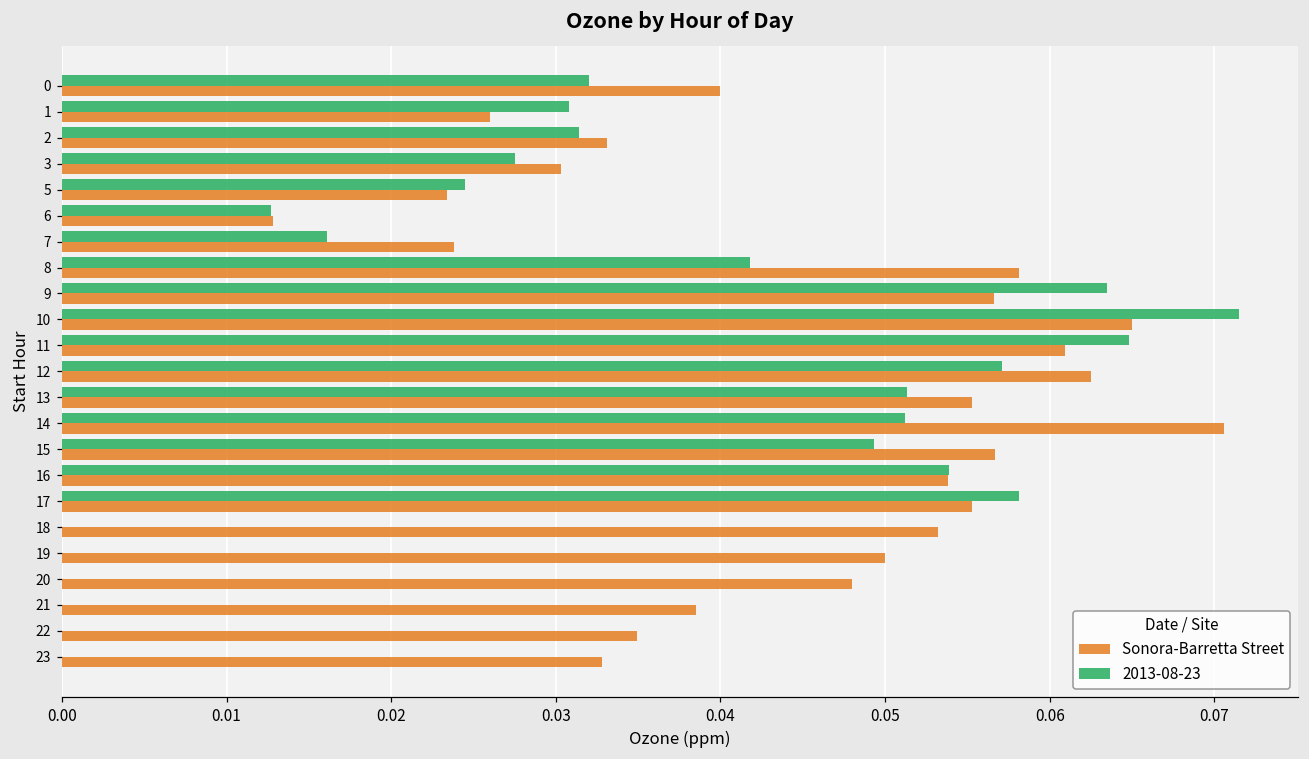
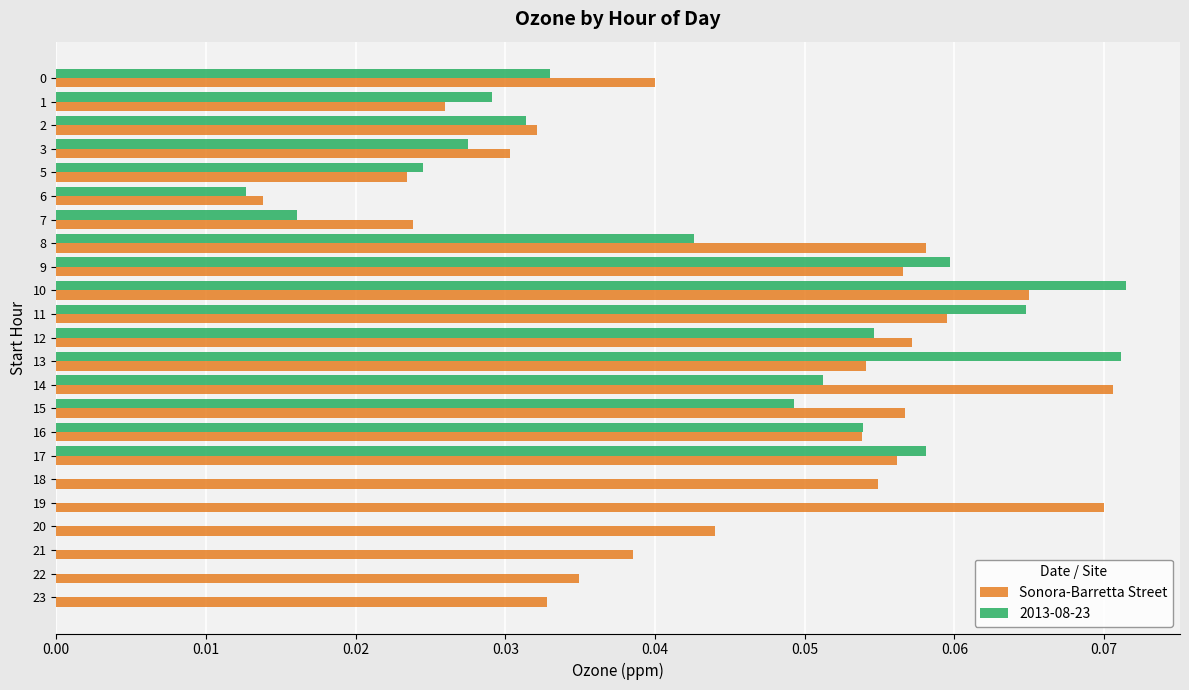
  {
    "Sonora-Barretta Street": {
      "0": 0.0400,
      "1": 0.0260,
-     "2": 0.0331,
+     "2": 0.0321,
      "3": 0.0303,
      "5": 0.0234,
-     "6": 0.0128,
+     "6": 0.0138,
      "7": 0.0238,
      "8": 0.0581,
      "9": 0.0566,
      "10": 0.0650,
-     "11": 0.0609,
-     "12": 0.0625,
-     "13": 0.0553,
+     "11": 0.0595,
+     "12": 0.0572,
+     "13": 0.0541,
      "14": 0.0706,
      "15": 0.0567,
      "16": 0.0538,
-     "17": 0.0553,
-     "18": 0.0532,
-     "19": 0.05,
-     "20": 0.048,
+     "17": 0.0562,
+     "18": 0.0549,
+     "19": 0.07,
+     "20": 0.044,
      "21": 0.0385,
      "22": 0.0349,
      "23": 0.0328
    },
    "2013-08-23": {
-     "0": 0.032,
-     "1": 0.0308,
+     "0": 0.033,
+     "1": 0.0291,
      "2": 0.0314,
      "3": 0.0275,
      "5": 0.0245,
      "6": 0.0127,
      "7": 0.0161,
-     "8": 0.0418,
-     "9": 0.0635,
+     "8": 0.0426,
+     "9": 0.0597,
      "10": 0.0715,
      "11": 0.0648,
-     "12": 0.0571,
-     "13": 0.0513,
+     "12": 0.0546,
+     "13": 0.0711,
      "14": 0.0512,
      "15": 0.0493,
      "16": 0.0539,
      "17": 0.0581,
      "18": 0.0000,
      "19": 0.0000,
      "20": 0.0000,
      "21": 0.0000,
      "22": 0.0000,
      "23": 0.0000
    }
  }
